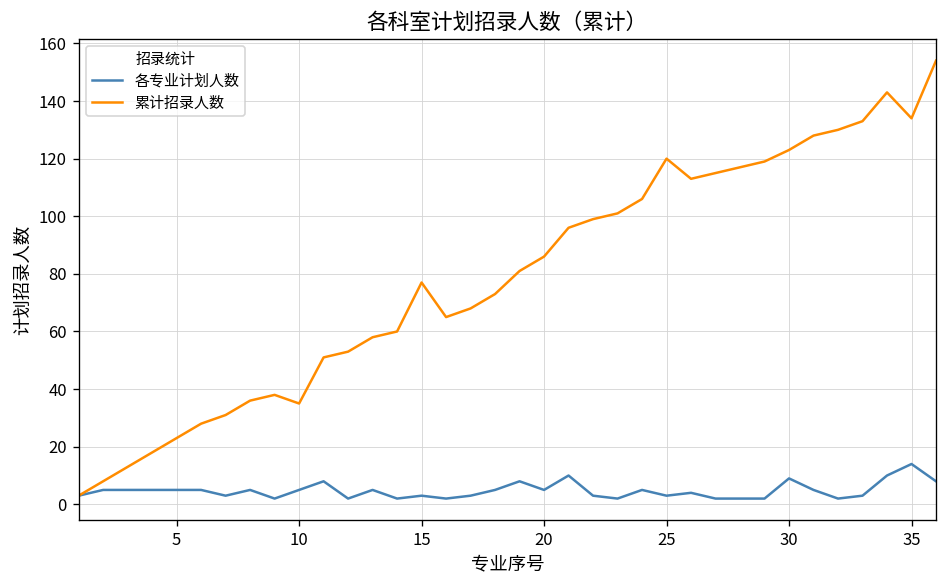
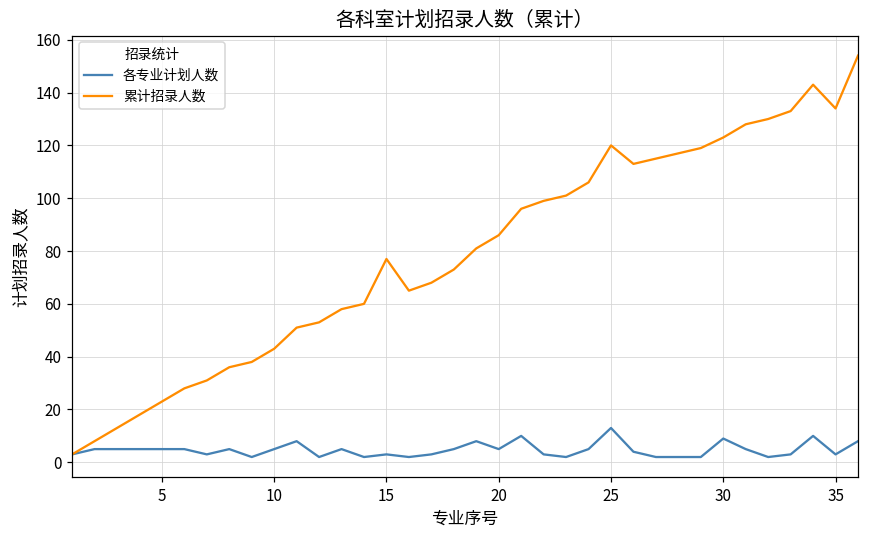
  {
    "各专业计划人数": {
      "5": 5,
      "10": 5,
      "15": 3,
      "20": 5,
-     "25": 3,
+     "25": 13,
      "30": 9,
-     "35": 14
+     "35": 3
    },
    "累计招录人数": {
      "5": 23,
-     "10": 35,
+     "10": 43,
      "15": 77,
      "20": 86,
      "25": 120,
      "30": 123,
      "35": 134
    }
  }
